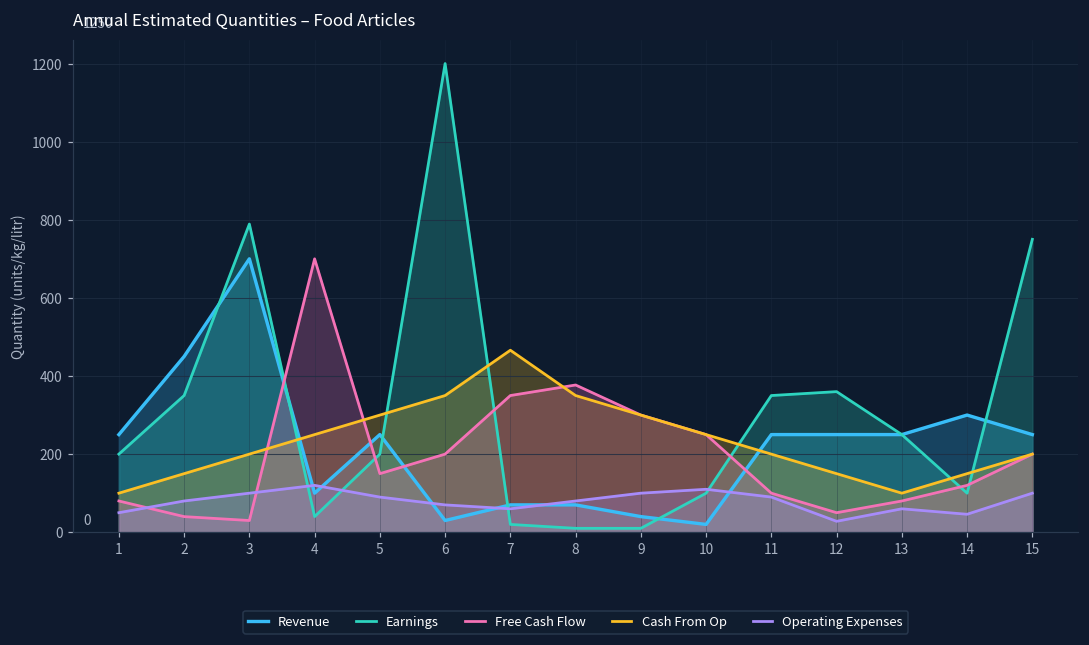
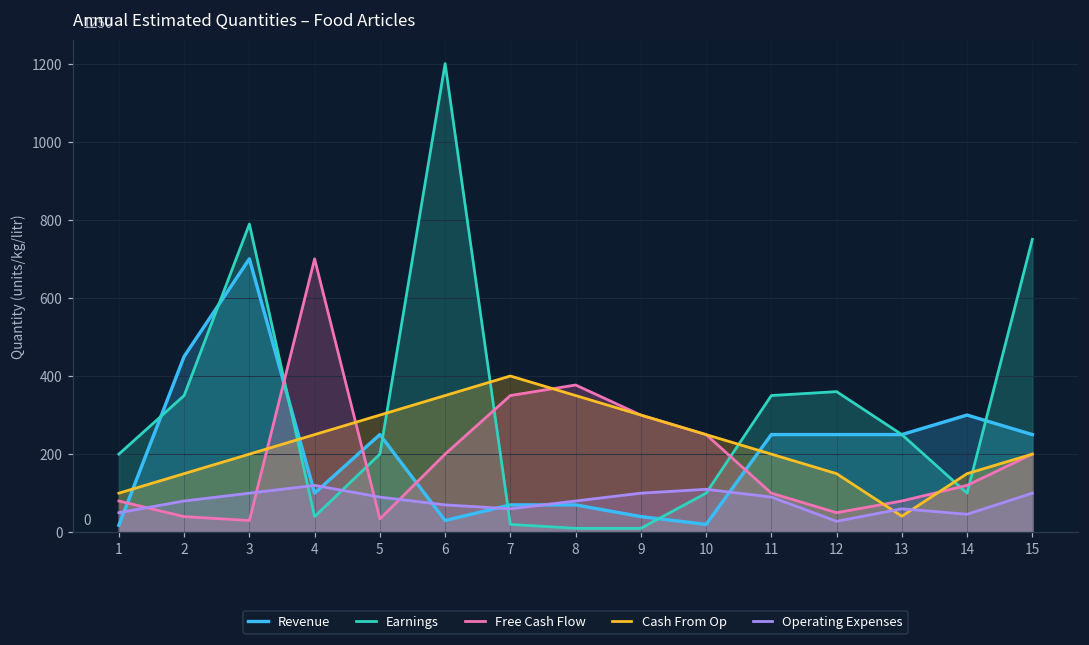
  {
    "Revenue": {
-     "1": 250,
+     "1": 20,
      "2": 450,
      "3": 700,
      "4": 100,
      "5": 250,
      "6": 30,
      "7": 70,
      "8": 70,
      "9": 40,
      "10": 20,
      "11": 250,
      "12": 250,
      "14": 300,
      "15": 250
    },
    "Earnings": {
      "1": 200,
      "2": 350,
      "3": 790,
      "4": 40,
      "5": 200,
      "6": 1200,
      "7": 20,
      "8": 10,
      "9": 10,
      "10": 100,
      "11": 350,
      "12": 360,
      "14": 100,
      "15": 750
    },
    "Free Cash Flow": {
      "1": 80,
      "2": 40,
      "3": 30,
      "4": 700,
-     "5": 150,
+     "5": 30,
      "6": 200,
      "7": 350,
      "8": 380,
      "11": 100,
      "12": 50,
      "13": 80,
      "14": 120
    },
    "Cash From Op": {
      "1": 100,
      "2": 150,
      "3": 200,
      "4": 250,
      "5": 300,
      "6": 350,
-     "7": 470,
+     "7": 400,
      "8": 350,
      "11": 200,
      "12": 150,
-     "13": 100,
+     "13": 40,
      "14": 150
    },
    "Operating Expenses": {
      "1": 50,
      "2": 80,
      "3": 100,
      "4": 120,
      "5": 90,
      "6": 70,
      "7": 60,
      "8": 80,
      "9": 100,
      "10": 110,
      "11": 90,
      "12": 30,
      "13": 60,
      "14": 50,
      "15": 100
    }
  }
